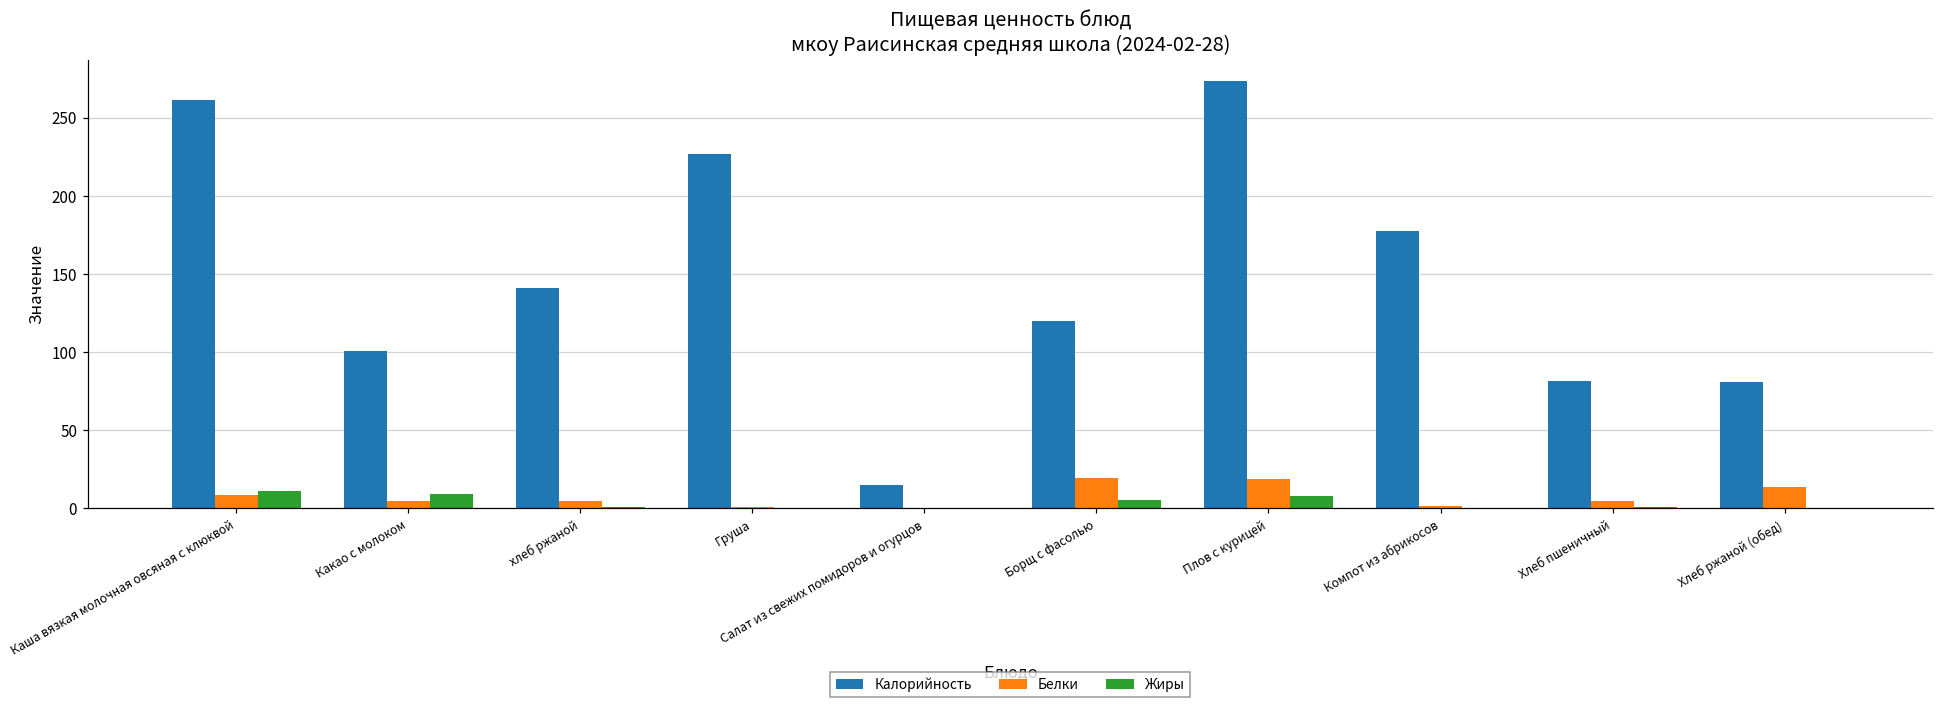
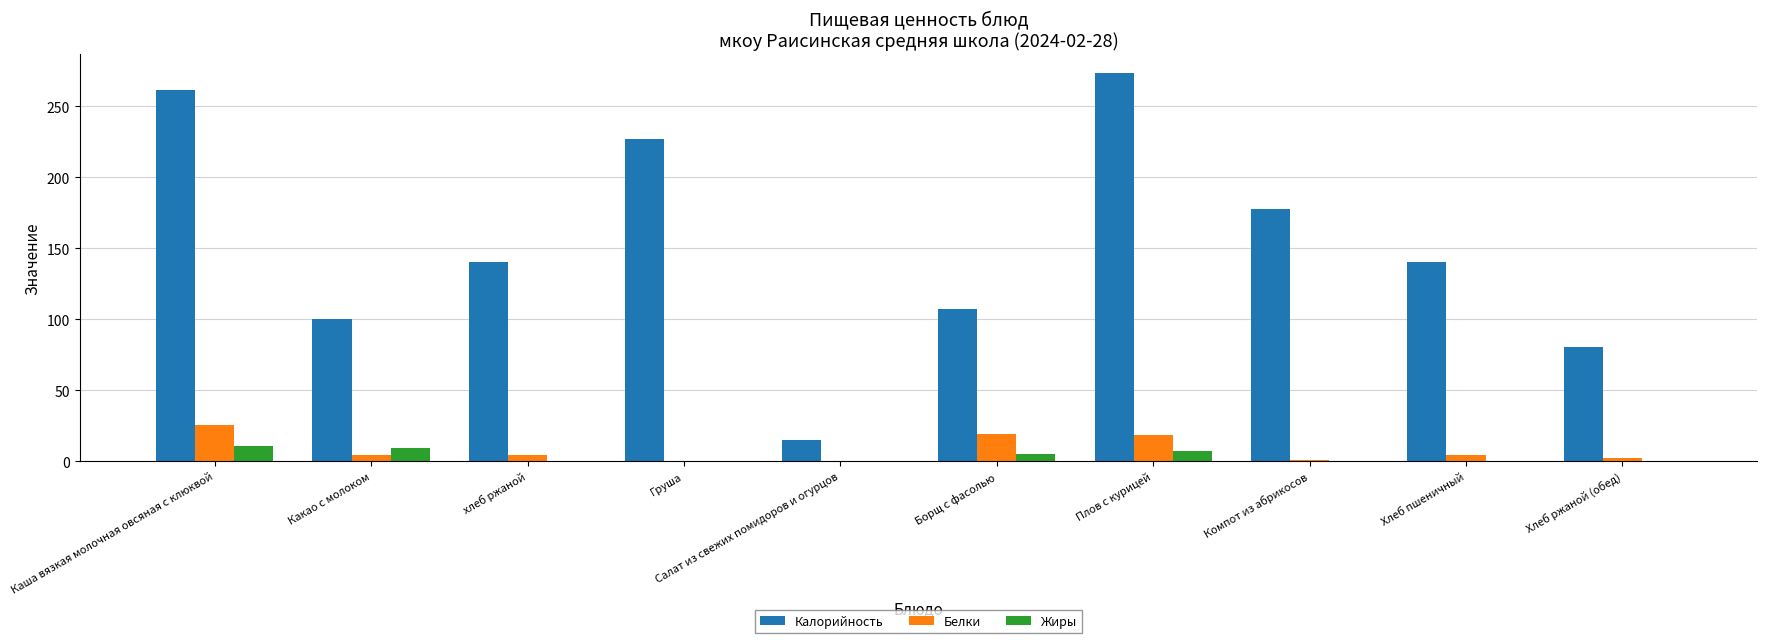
  {
    "Калорийность": {
      "Каша вязкая молочная овсяная с клюквой": 262,
      "Какао с молоком": 100,
      "хлеб ржаной": 141,
      "Груша": 227,
      "Салат из свежих помидоров и огурцов": 15,
-     "Борщ с фасолью": 120,
+     "Борщ с фасолью": 108,
      "Плов с курицей": 273,
      "Компот из абрикосов": 178,
-     "Хлеб пшеничный": 81,
+     "Хлеб пшеничный": 141,
      "Хлеб ржаной (обед)": 81
    },
    "Белки": {
-     "Каша вязкая молочная овсяная с клюквой": 8,
+     "Каша вязкая молочная овсяная с клюквой": 25,
      "Какао с молоком": 5,
      "хлеб ржаной": 5,
      "Салат из свежих помидоров и огурцов": 0,
      "Борщ с фасолью": 19,
      "Плов с курицей": 19,
      "Хлеб пшеничный": 5,
-     "Хлеб ржаной (обед)": 14
+     "Хлеб ржаной (обед)": 2
    },
    "Жиры": {
      "Каша вязкая молочная овсяная с клюквой": 11,
      "Какао с молоком": 9,
      "Салат из свежих помидоров и огурцов": 0,
      "Борщ с фасолью": 5,
      "Плов с курицей": 7,
      "Компот из абрикосов": 0
    }
  }
